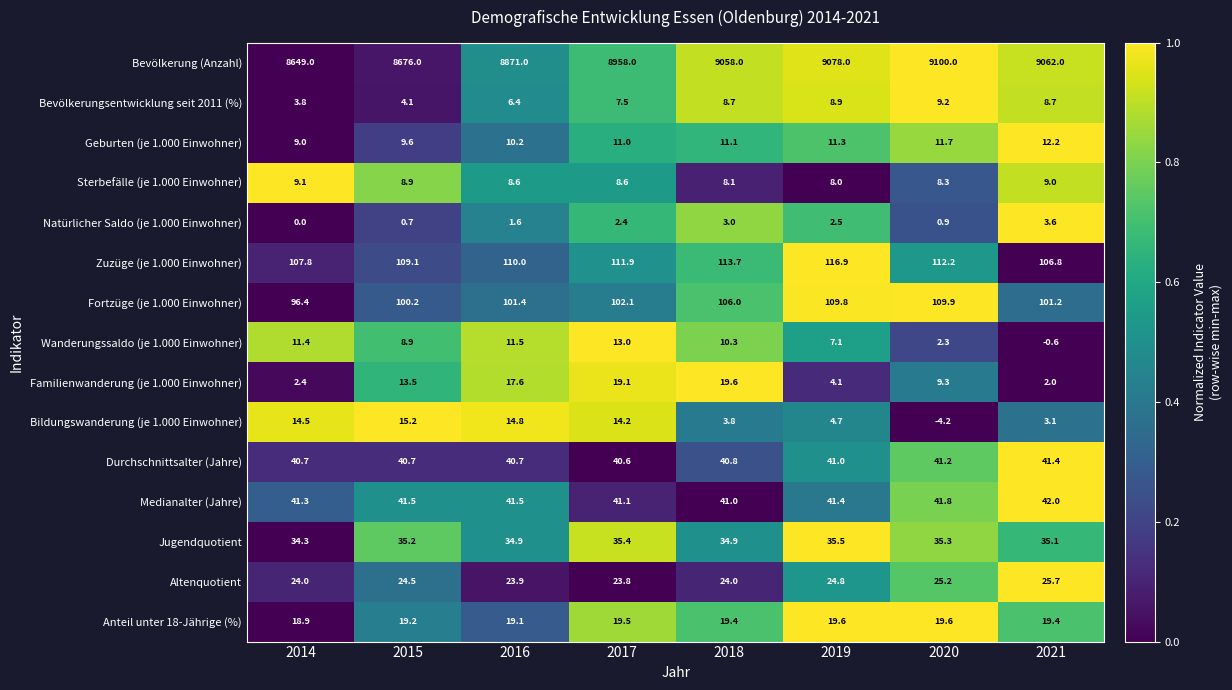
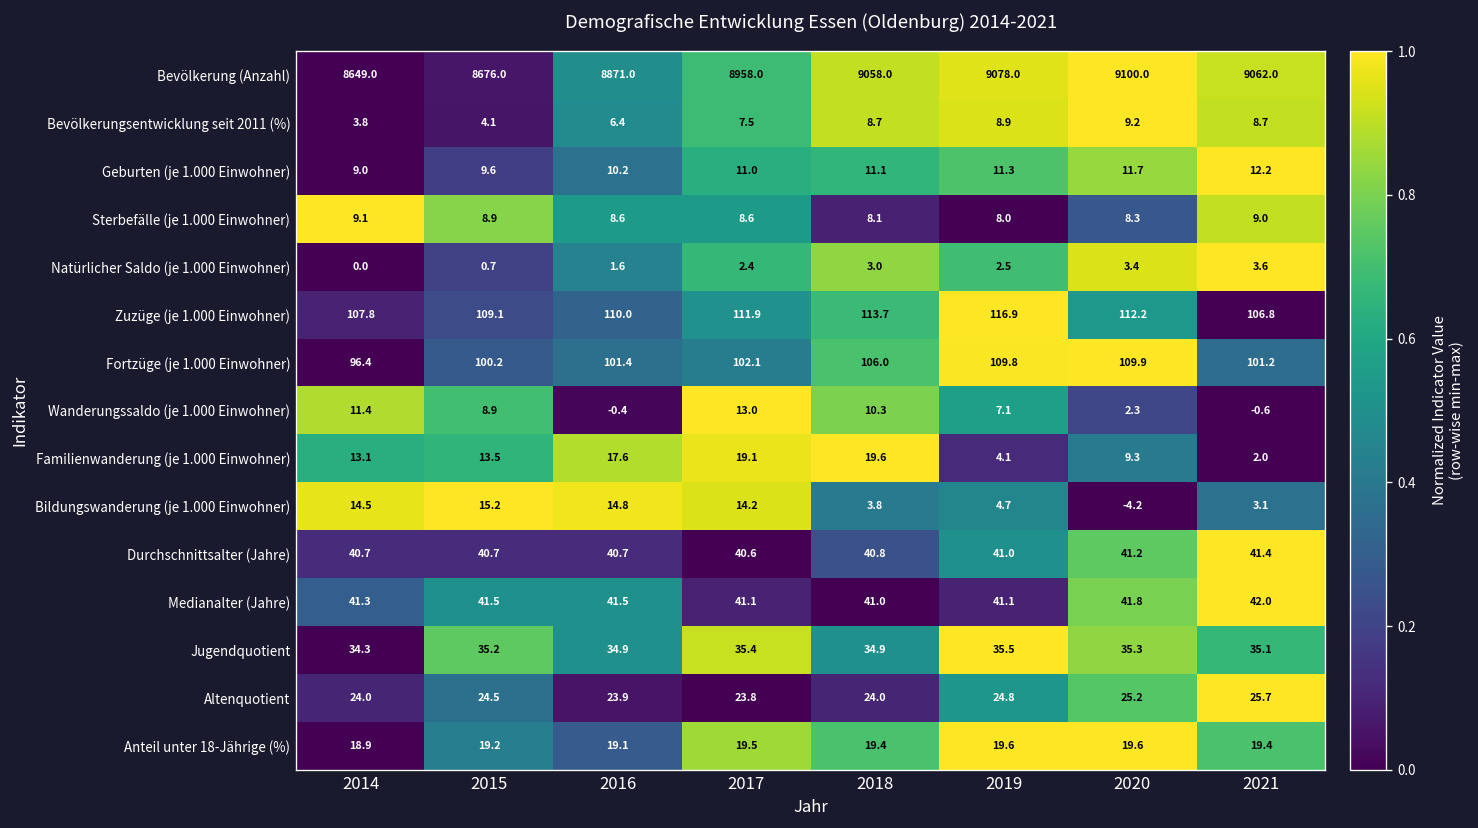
  {
    "Bevölkerung (Anzahl)": {
      "2014": 8649.0,
      "2015": 8676.0,
      "2016": 8871.0,
      "2017": 8958.0,
      "2018": 9058.0,
      "2019": 9078.0,
      "2020": 9100.0,
      "2021": 9062.0
    },
    "Bevölkerungsentwicklung seit 2011 (%)": {
      "2014": 3.8,
      "2015": 4.1,
      "2016": 6.4,
      "2017": 7.5,
      "2018": 8.7,
      "2019": 8.9,
      "2020": 9.2,
      "2021": 8.7
    },
    "Geburten (je 1.000 Einwohner)": {
      "2014": 9.0,
      "2015": 9.6,
      "2016": 10.2,
      "2017": 11.0,
      "2018": 11.1,
      "2019": 11.3,
      "2020": 11.7,
      "2021": 12.2
    },
    "Sterbefälle (je 1.000 Einwohner)": {
      "2014": 9.1,
      "2015": 8.9,
      "2016": 8.6,
      "2017": 8.6,
      "2018": 8.1,
      "2019": 8.0,
      "2020": 8.3,
      "2021": 9.0
    },
    "Natürlicher Saldo (je 1.000 Einwohner)": {
      "2014": 0.0,
      "2015": 0.7,
      "2016": 1.6,
      "2017": 2.4,
      "2018": 3.0,
      "2019": 2.5,
-     "2020": 0.9,
+     "2020": 3.4,
      "2021": 3.6
    },
    "Zuzüge (je 1.000 Einwohner)": {
      "2014": 107.8,
      "2015": 109.1,
      "2016": 110.0,
      "2017": 111.9,
      "2018": 113.7,
      "2019": 116.9,
      "2020": 112.2,
      "2021": 106.8
    },
    "Fortzüge (je 1.000 Einwohner)": {
      "2014": 96.4,
      "2015": 100.2,
      "2016": 101.4,
      "2017": 102.1,
      "2018": 106.0,
      "2019": 109.8,
      "2020": 109.9,
      "2021": 101.2
    },
    "Wanderungssaldo (je 1.000 Einwohner)": {
      "2014": 11.4,
      "2015": 8.9,
-     "2016": 11.5,
+     "2016": -0.4,
      "2017": 13.0,
      "2018": 10.3,
      "2019": 7.1,
      "2020": 2.3,
      "2021": -0.6
    },
    "Familienwanderung (je 1.000 Einwohner)": {
-     "2014": 2.4,
+     "2014": 13.1,
      "2015": 13.5,
      "2016": 17.6,
      "2017": 19.1,
      "2018": 19.6,
      "2019": 4.1,
      "2020": 9.3,
      "2021": 2.0
    },
    "Bildungswanderung (je 1.000 Einwohner)": {
      "2014": 14.5,
      "2015": 15.2,
      "2016": 14.8,
      "2017": 14.2,
      "2018": 3.8,
      "2019": 4.7,
      "2020": -4.2,
      "2021": 3.1
    },
    "Durchschnittsalter (Jahre)": {
      "2014": 40.7,
      "2015": 40.7,
      "2016": 40.7,
      "2017": 40.6,
      "2018": 40.8,
      "2019": 41.0,
      "2020": 41.2,
      "2021": 41.4
    },
    "Medianalter (Jahre)": {
      "2014": 41.3,
      "2015": 41.5,
      "2016": 41.5,
      "2017": 41.1,
      "2018": 41.0,
-     "2019": 41.4,
+     "2019": 41.1,
      "2020": 41.8,
      "2021": 42.0
    },
    "Jugendquotient": {
      "2014": 34.3,
      "2015": 35.2,
      "2016": 34.9,
      "2017": 35.4,
      "2018": 34.9,
      "2019": 35.5,
      "2020": 35.3,
      "2021": 35.1
    },
    "Altenquotient": {
      "2014": 24.0,
      "2015": 24.5,
      "2016": 23.9,
      "2017": 23.8,
      "2018": 24.0,
      "2019": 24.8,
      "2020": 25.2,
      "2021": 25.7
    },
    "Anteil unter 18-Jährige (%)": {
      "2014": 18.9,
      "2015": 19.2,
      "2016": 19.1,
      "2017": 19.5,
      "2018": 19.4,
      "2019": 19.6,
      "2020": 19.6,
      "2021": 19.4
    }
  }
